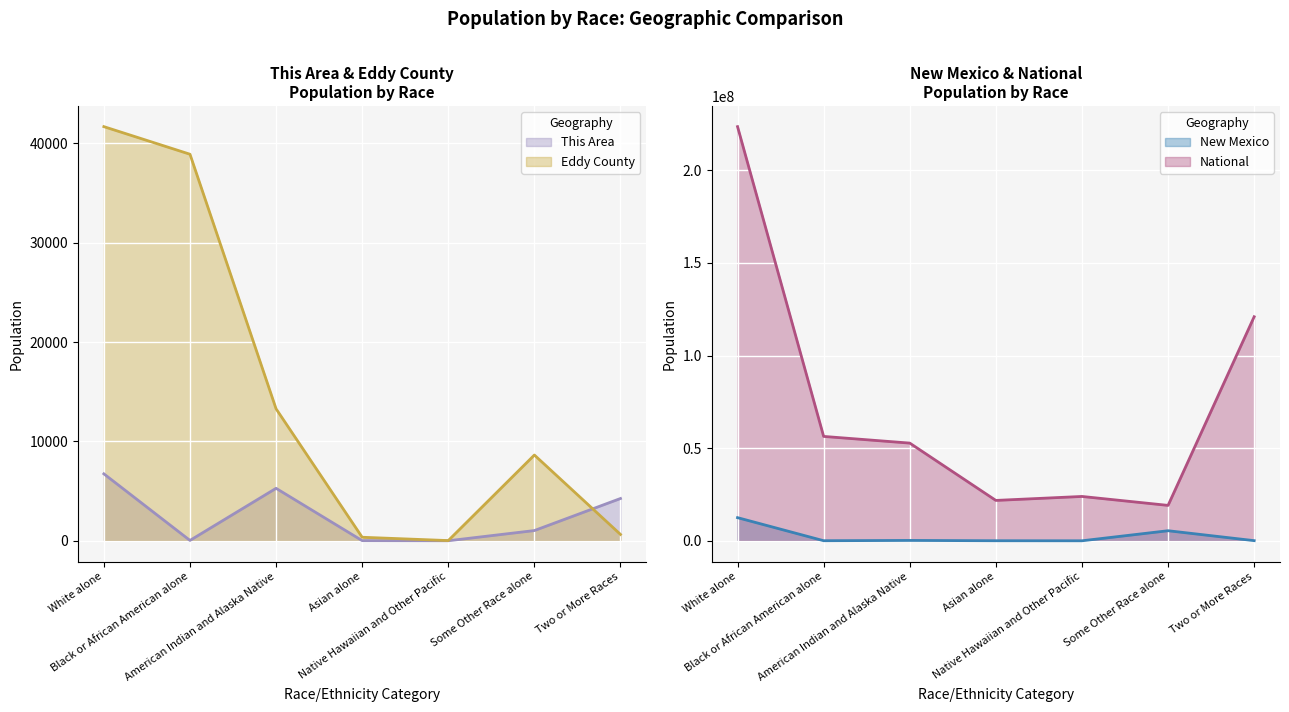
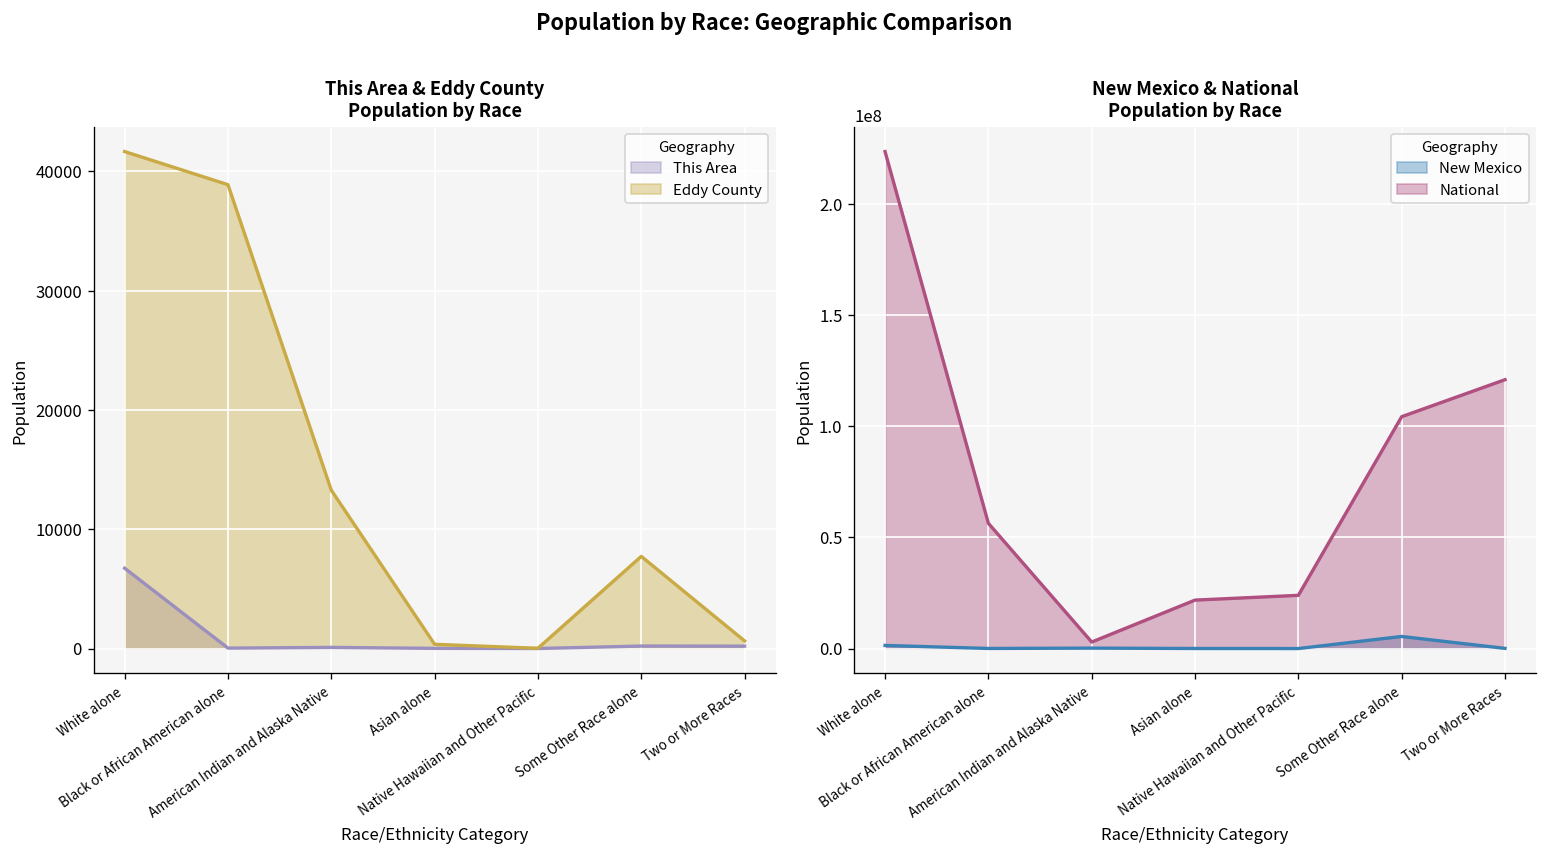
  {
    "This Area & Eddy County Population by Race": {
      "This Area": {
        "White alone": 7000,
        "Black or African American alone": 0,
-       "American Indian and Alaska Native": 5000,
+       "American Indian and Alaska Native": 0,
        "Asian alone": 0,
-       "Some Other Race alone": 1000,
-       "Two or More Races": 4000
+       "Some Other Race alone": 0,
+       "Two or More Races": 0
      },
      "Eddy County": {
        "White alone": 42000,
        "Black or African American alone": 39000,
        "American Indian and Alaska Native": 13000,
        "Asian alone": 0,
-       "Some Other Race alone": 9000,
+       "Some Other Race alone": 8000,
        "Two or More Races": 1000
      }
    },
    "New Mexico & National Population by Race": {
      "New Mexico": {
-       "White alone": 12000000,
+       "White alone": 1000000,
        "Black or African American alone": 0,
        "American Indian and Alaska Native": 0,
        "Asian alone": 0,
        "Native Hawaiian and Other Pacific": 0,
        "Some Other Race alone": 5000000,
        "Two or More Races": 0
      },
      "National": {
        "White alone": 224000000,
        "Black or African American alone": 56000000,
-       "American Indian and Alaska Native": 53000000,
+       "American Indian and Alaska Native": 3000000,
        "Asian alone": 22000000,
        "Native Hawaiian and Other Pacific": 24000000,
-       "Some Other Race alone": 19000000,
+       "Some Other Race alone": 104000000,
        "Two or More Races": 121000000
      }
    }
  }
